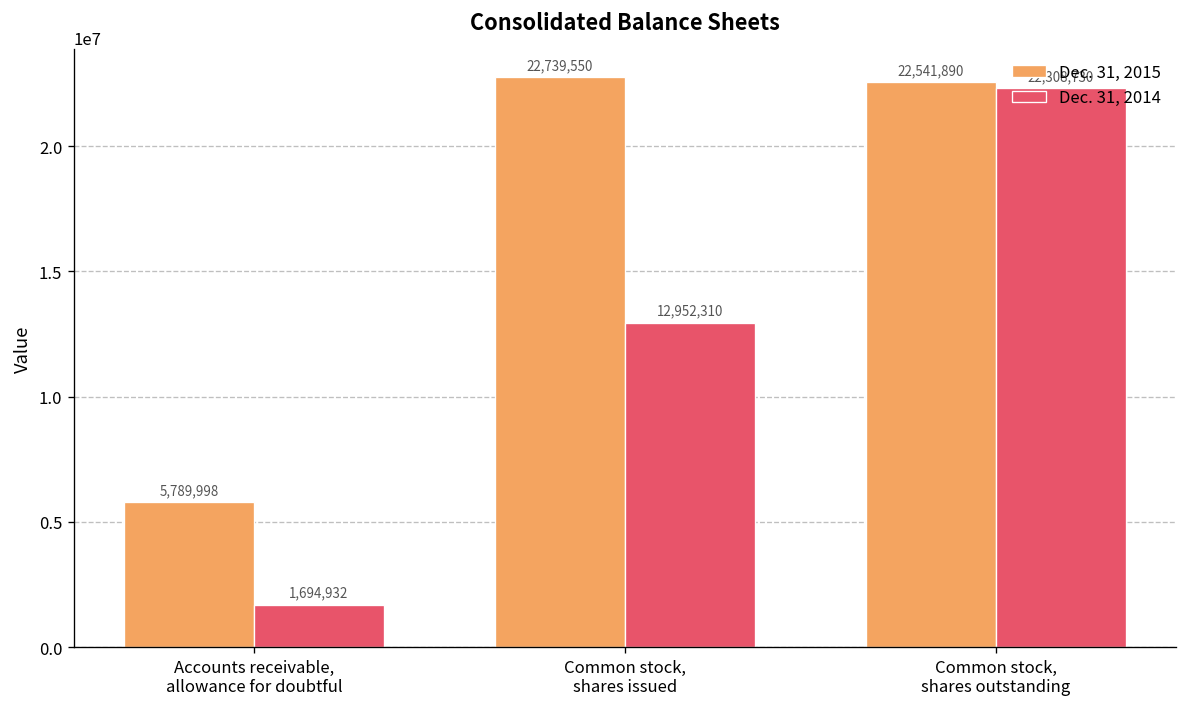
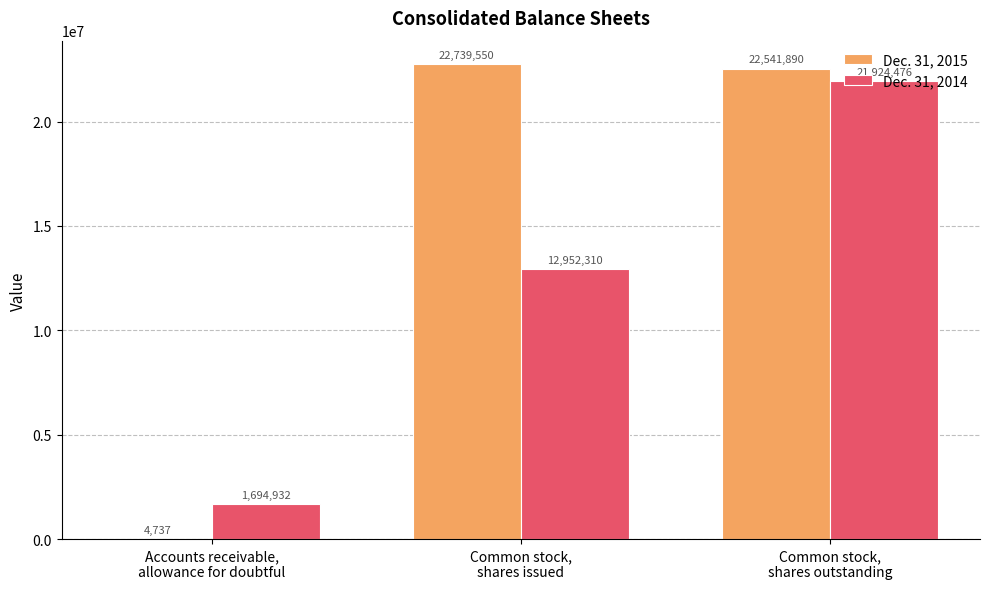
  {
    "Dec. 31, 2015": {
-     "Accounts receivable, allowance for doubtful": "5,789,998",
+     "Accounts receivable, allowance for doubtful": "4,737",
      "Common stock, shares issued": "22,739,550",
      "Common stock, shares outstanding": "22,541,890"
    },
    "Dec. 31, 2014": {
      "Accounts receivable, allowance for doubtful": "1,694,932",
      "Common stock, shares issued": "12,952,310",
-     "Common stock, shares outstanding": "22,308,730"
+     "Common stock, shares outstanding": "21,924,476"
    }
  }
